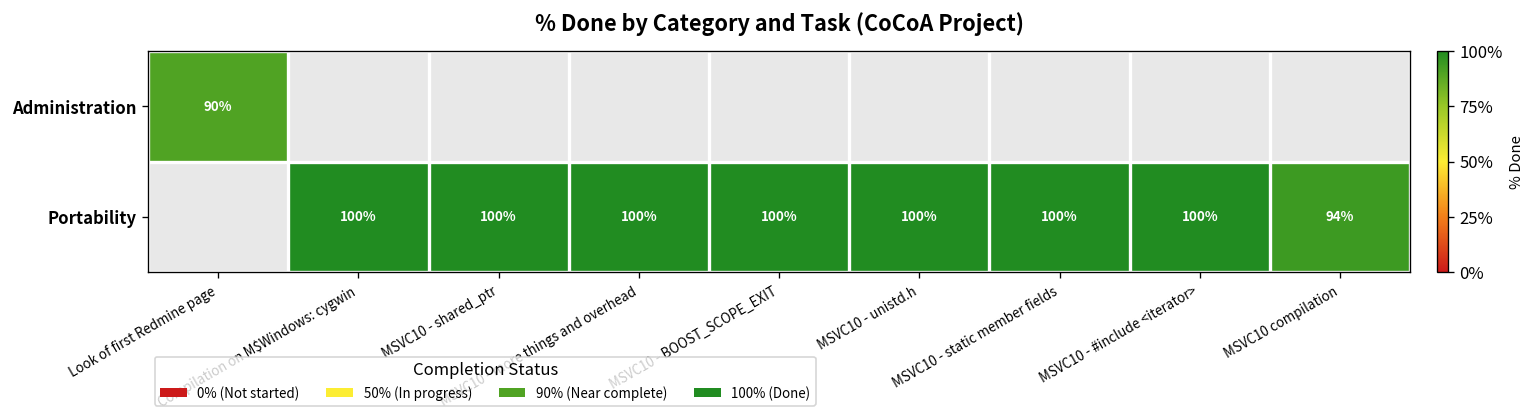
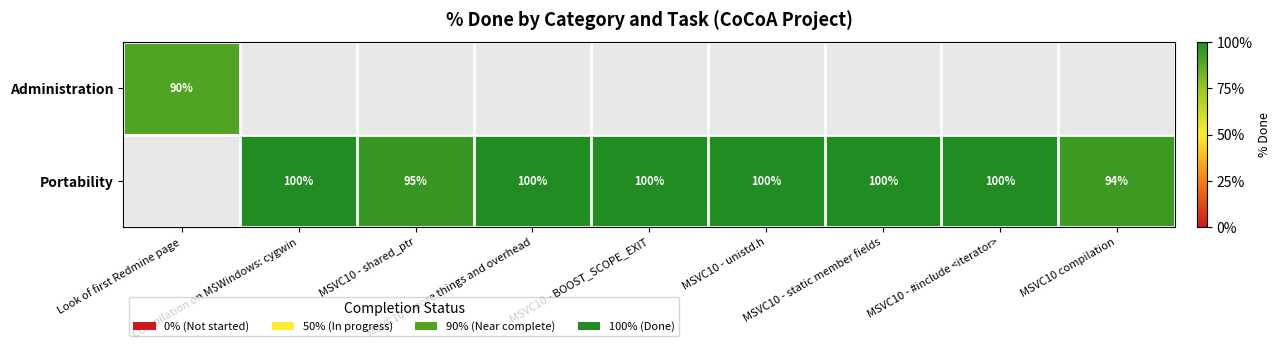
  {
    "Administration": {
      "Look of first Redmine page": "90%"
    },
    "Portability": {
      "Compilation on M$Windows: cygwin": "100%",
-     "MSVC10 - shared_ptr": "100%",
+     "MSVC10 - shared_ptr": "95%",
      "MSVC10 - more things and overhead": "100%",
      "MSVC10 - BOOST_SCOPE_EXIT": "100%",
      "MSVC10 - unistd.h": "100%",
      "MSVC10 - static member fields": "100%",
      "MSVC10 - #include <iterator>": "100%",
      "MSVC10 compilation": "94%"
    }
  }
